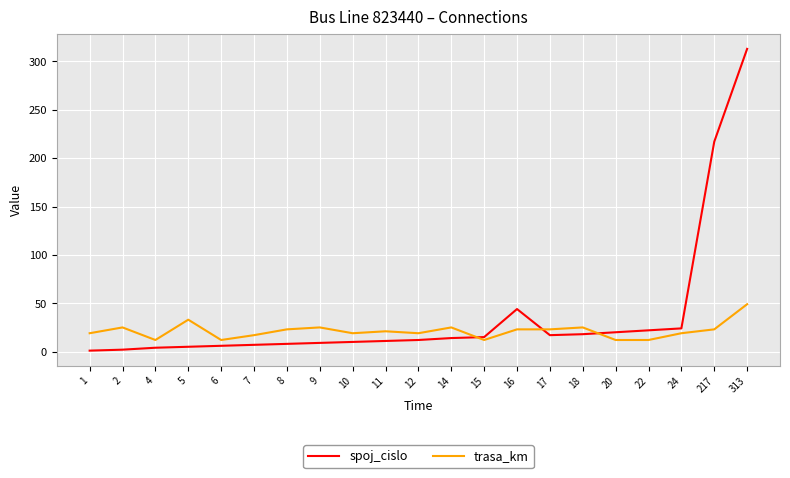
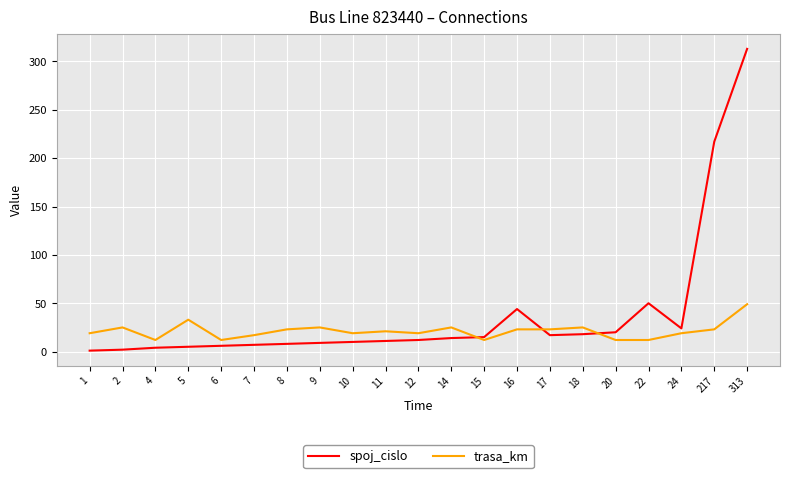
  {
    "spoj_cislo": {
      "1": 0,
      "2": 0,
      "4": 0,
      "5": 10,
      "6": 10,
      "7": 10,
      "8": 10,
      "9": 10,
      "10": 10,
      "11": 10,
      "12": 10,
      "14": 10,
      "15": 20,
      "16": 40,
      "17": 20,
      "18": 20,
      "20": 20,
-     "22": 20,
+     "22": 50,
      "24": 20,
      "217": 220,
      "313": 310
    },
    "trasa_km": {
      "1": 20,
      "2": 30,
      "4": 10,
      "5": 30,
      "6": 10,
      "7": 20,
      "8": 20,
      "9": 30,
      "10": 20,
      "11": 20,
      "12": 20,
      "14": 30,
      "15": 10,
      "16": 20,
      "17": 20,
      "18": 30,
      "20": 10,
      "22": 10,
      "24": 20,
      "217": 20,
      "313": 50
    }
  }
